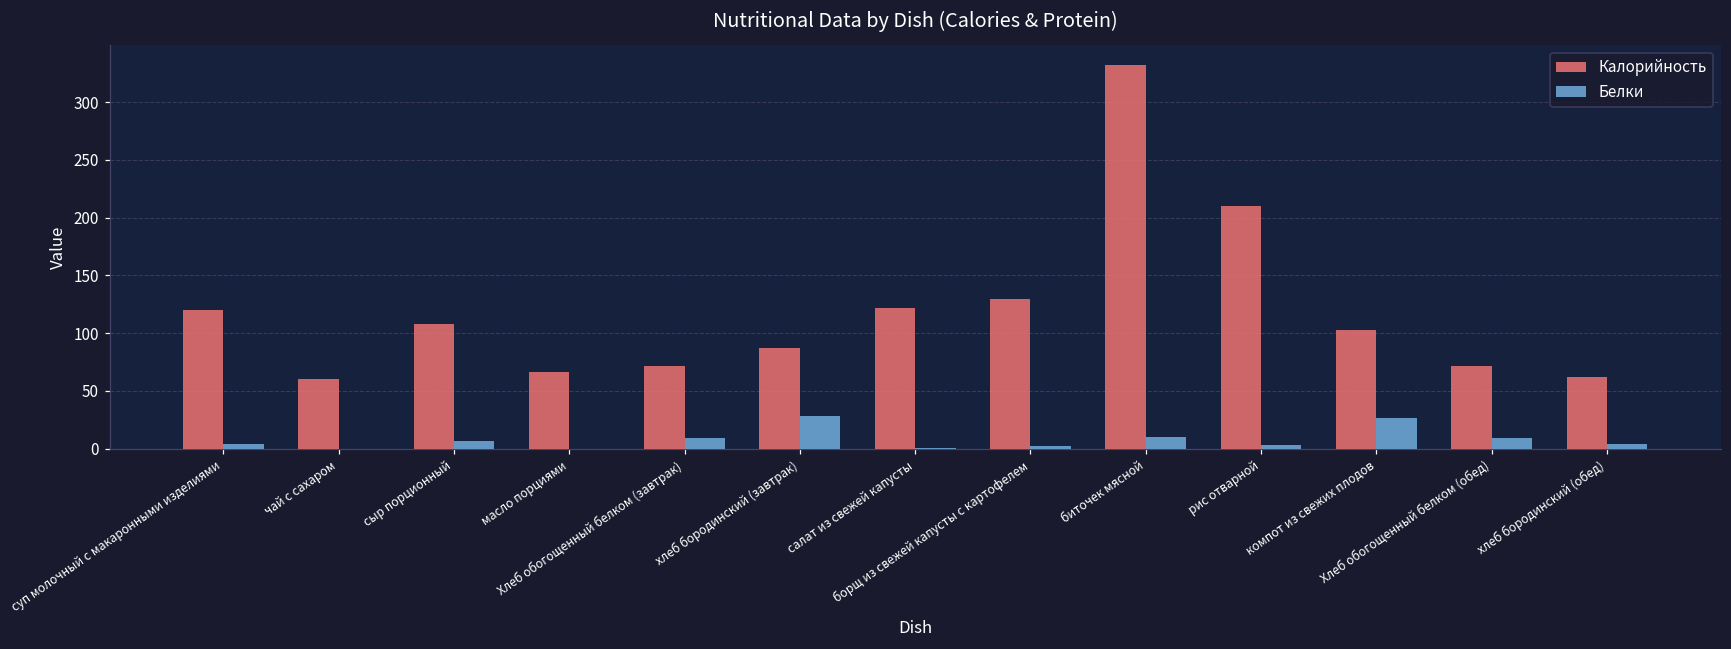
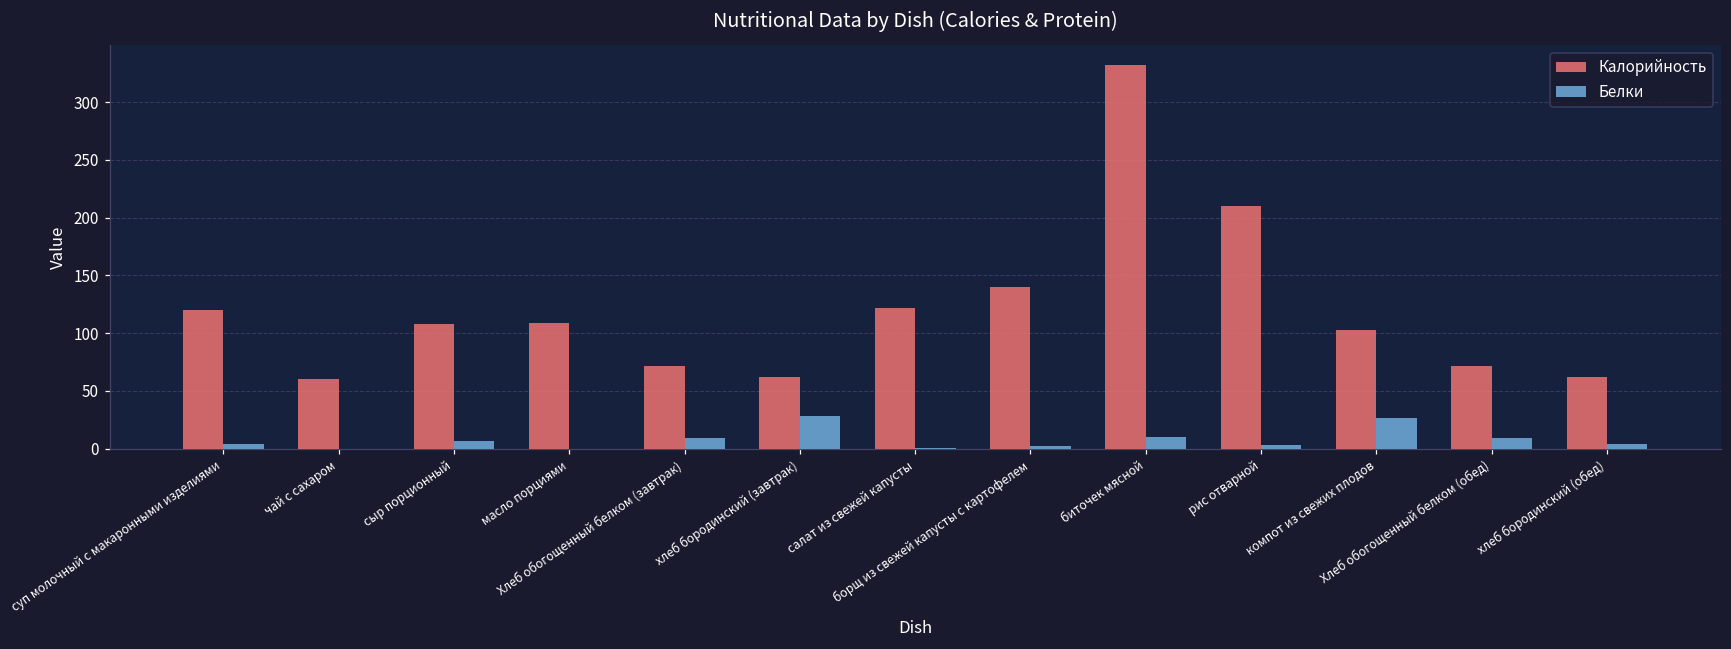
  {
    "Калорийность": {
      "суп молочный с макаронными изделиями": 120,
      "чай с сахаром": 60,
      "сыр порционный": 108,
-     "масло порциями": 66,
+     "масло порциями": 109,
      "Хлеб обогощенный белком (завтрак)": 72,
-     "хлеб бородинский (завтрак)": 87,
+     "хлеб бородинский (завтрак)": 62,
      "салат из свежей капусты": 122,
-     "борщ из свежей капусты с картофелем": 130,
+     "борщ из свежей капусты с картофелем": 140,
      "биточек мясной": 332,
      "рис отварной": 210,
      "компот из свежих плодов": 103,
      "Хлеб обогощенный белком (обед)": 72,
      "хлеб бородинский (обед)": 62
    },
    "Белки": {
      "суп молочный с макаронными изделиями": 4,
      "сыр порционный": 7,
      "Хлеб обогощенный белком (завтрак)": 9,
      "хлеб бородинский (завтрак)": 29,
      "биточек мясной": 11,
      "рис отварной": 4,
      "компот из свежих плодов": 27,
      "Хлеб обогощенный белком (обед)": 9,
      "хлеб бородинский (обед)": 4
    }
  }
